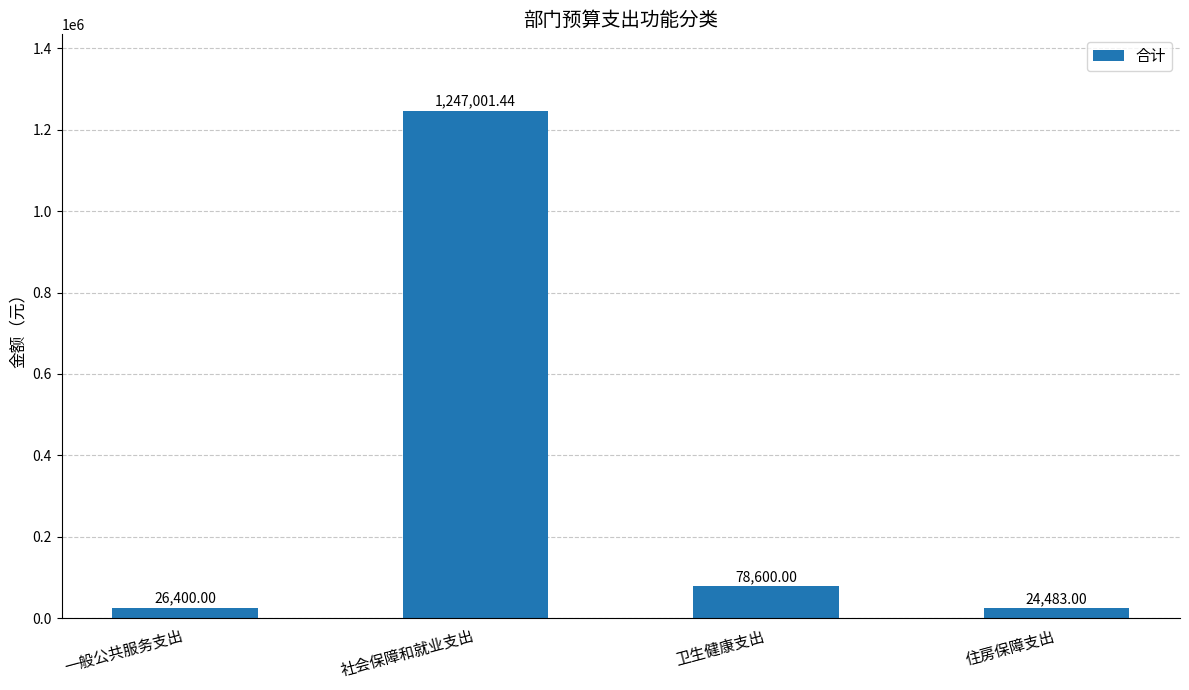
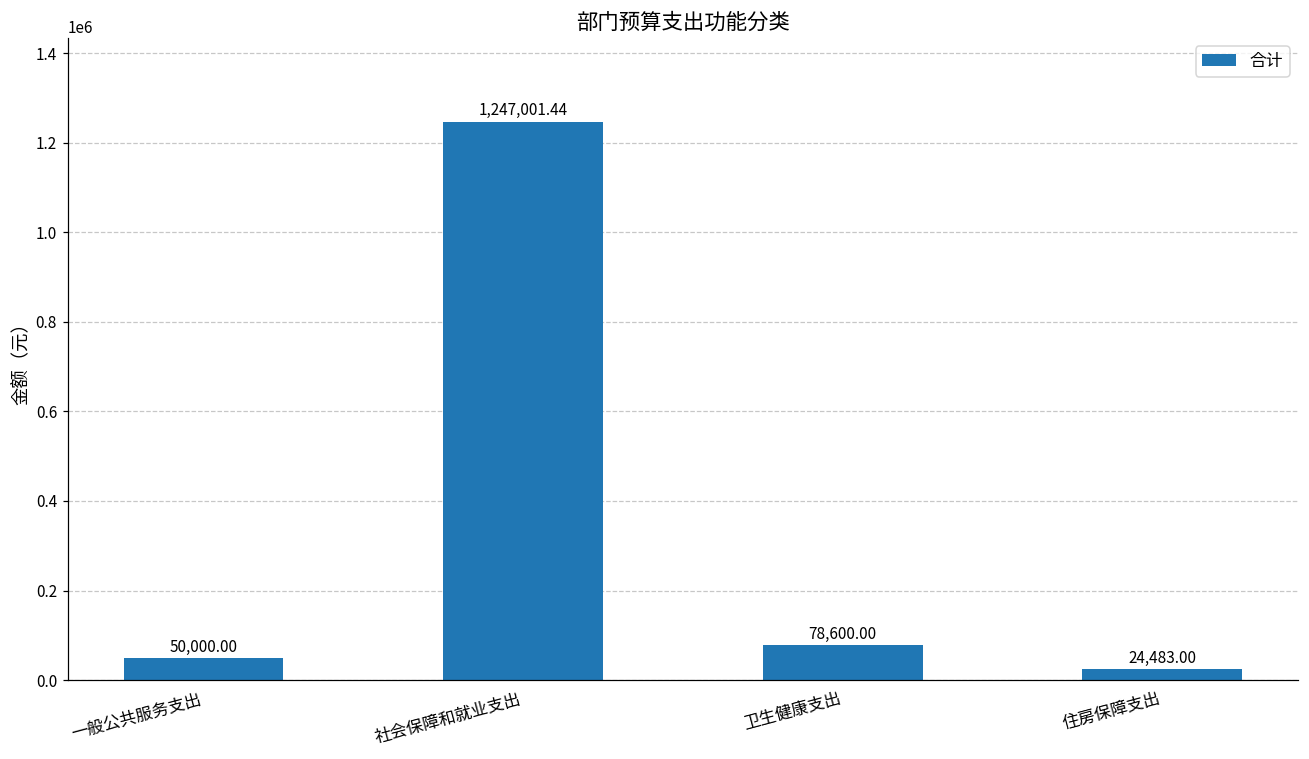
  {
-   "一般公共服务支出": "26,400.00",
+   "一般公共服务支出": "50,000.00",
    "社会保障和就业支出": "1,247,001.44",
    "卫生健康支出": "78,600.00",
    "住房保障支出": "24,483.00"
  }
